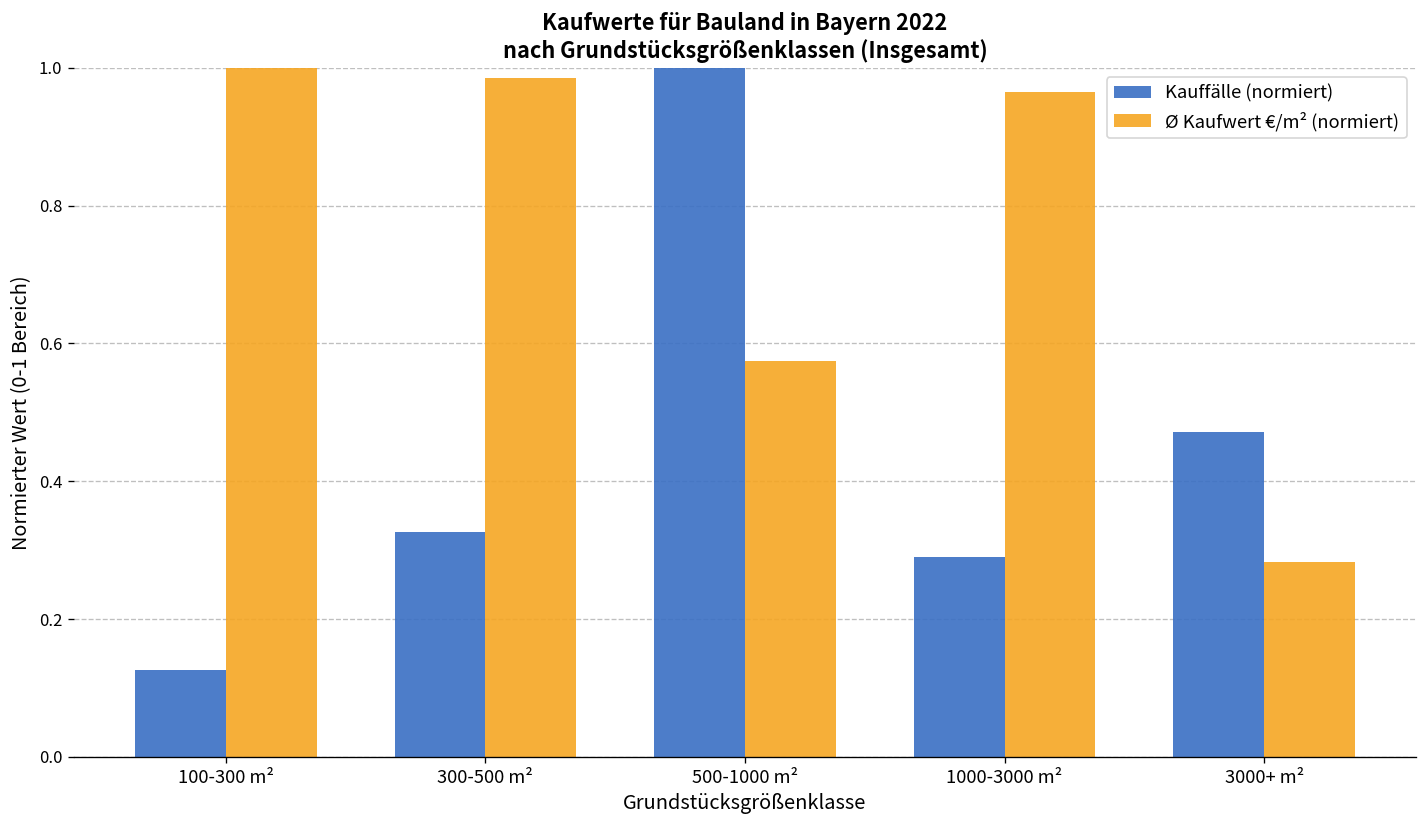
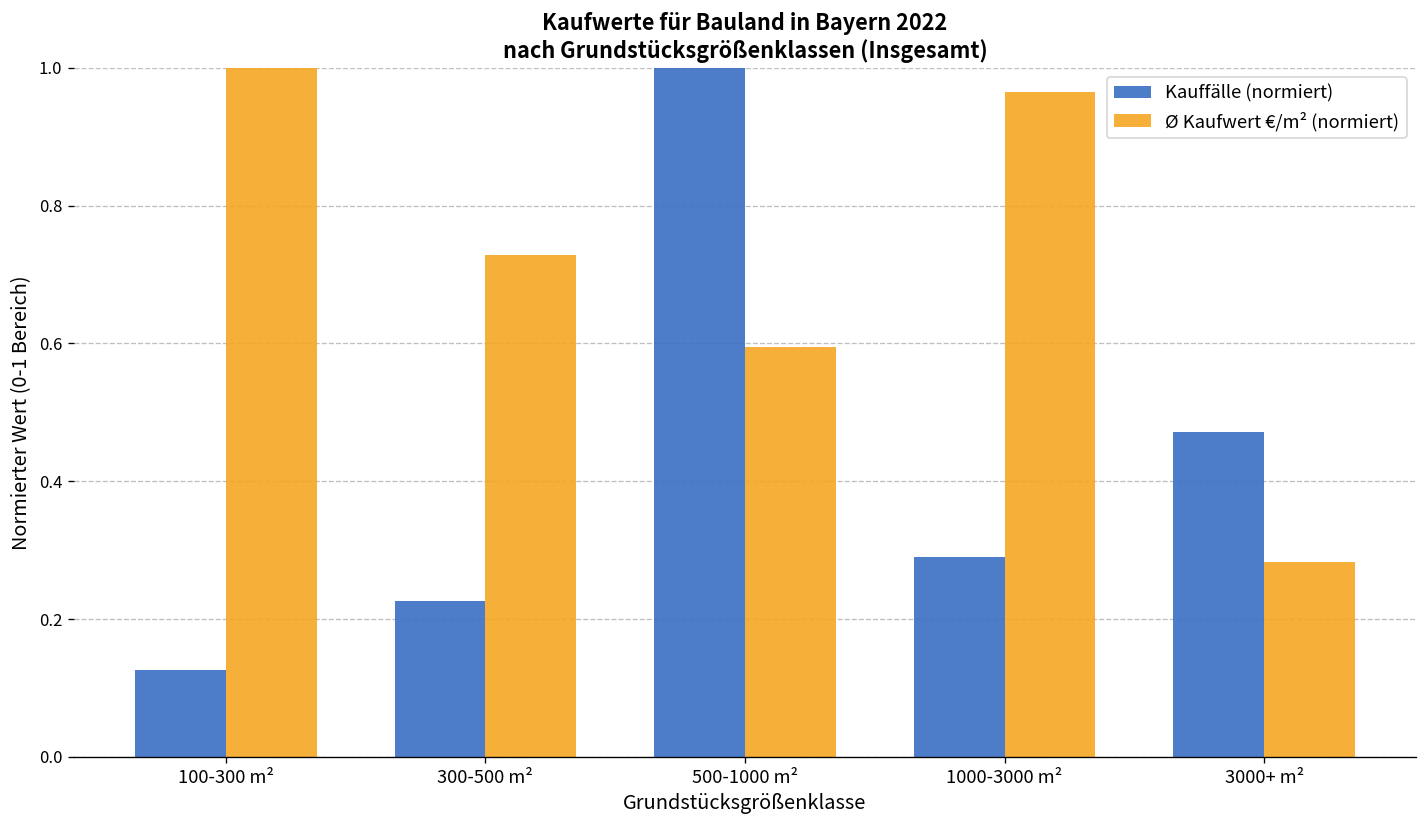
  {
    "Kauffälle (normiert)": {
      "100-300 m²": 0.13,
-     "300-500 m²": 0.33,
+     "300-500 m²": 0.23,
      "500-1000 m²": 1.00,
      "1000-3000 m²": 0.29,
      "3000+ m²": 0.47
    },
    "Ø Kaufwert €/m² (normiert)": {
      "100-300 m²": 1.00,
-     "300-500 m²": 0.99,
-     "500-1000 m²": 0.57,
+     "300-500 m²": 0.73,
+     "500-1000 m²": 0.59,
      "1000-3000 m²": 0.96,
      "3000+ m²": 0.28
    }
  }
